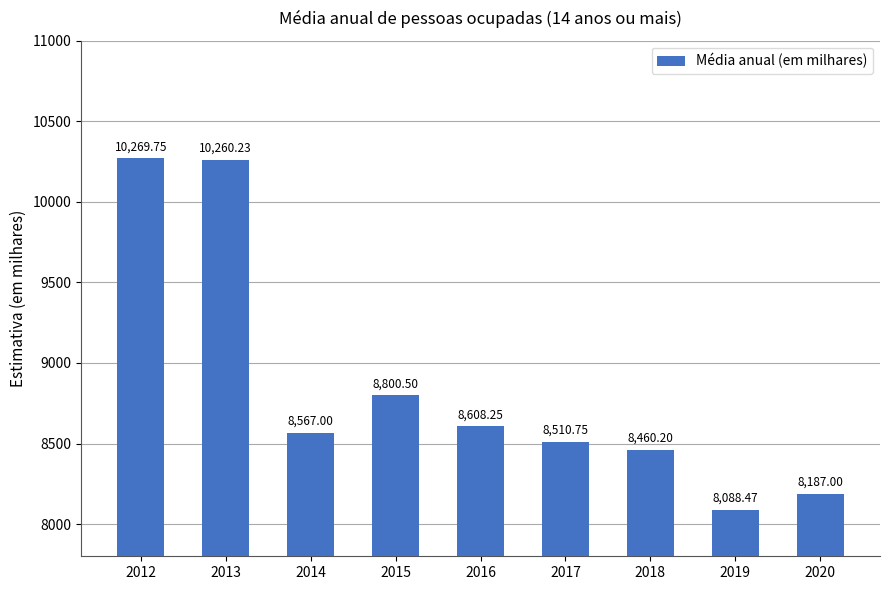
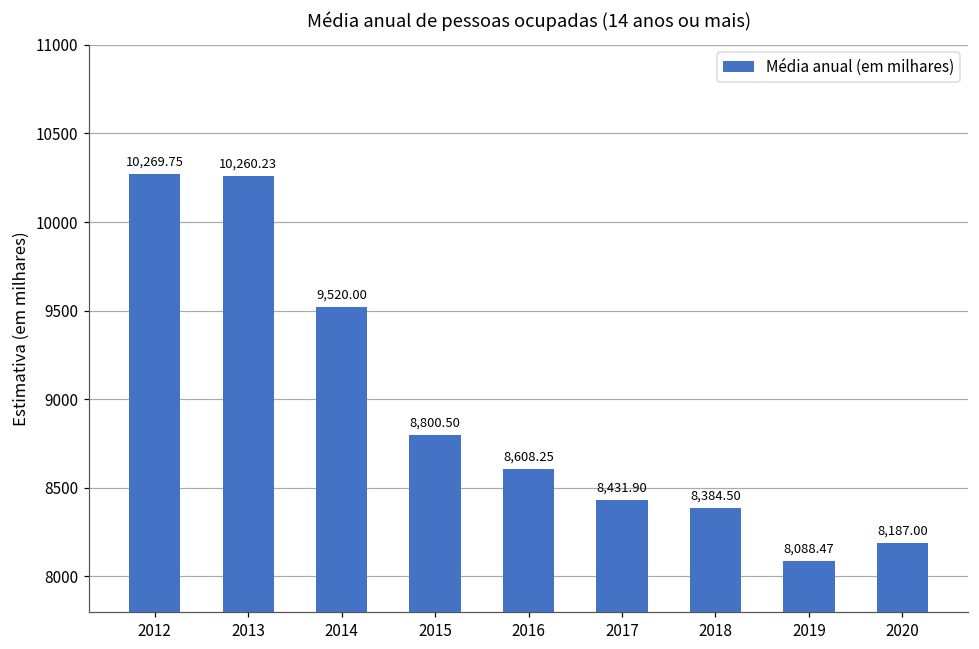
  {
    "2012": "10,269.75",
    "2013": "10,260.23",
-   "2014": "8,567.00",
+   "2014": "9,520.00",
    "2015": "8,800.50",
    "2016": "8,608.25",
-   "2017": "8,510.75",
-   "2018": "8,460.20",
+   "2017": "8,431.90",
+   "2018": "8,384.50",
    "2019": "8,088.47",
    "2020": "8,187.00"
  }
